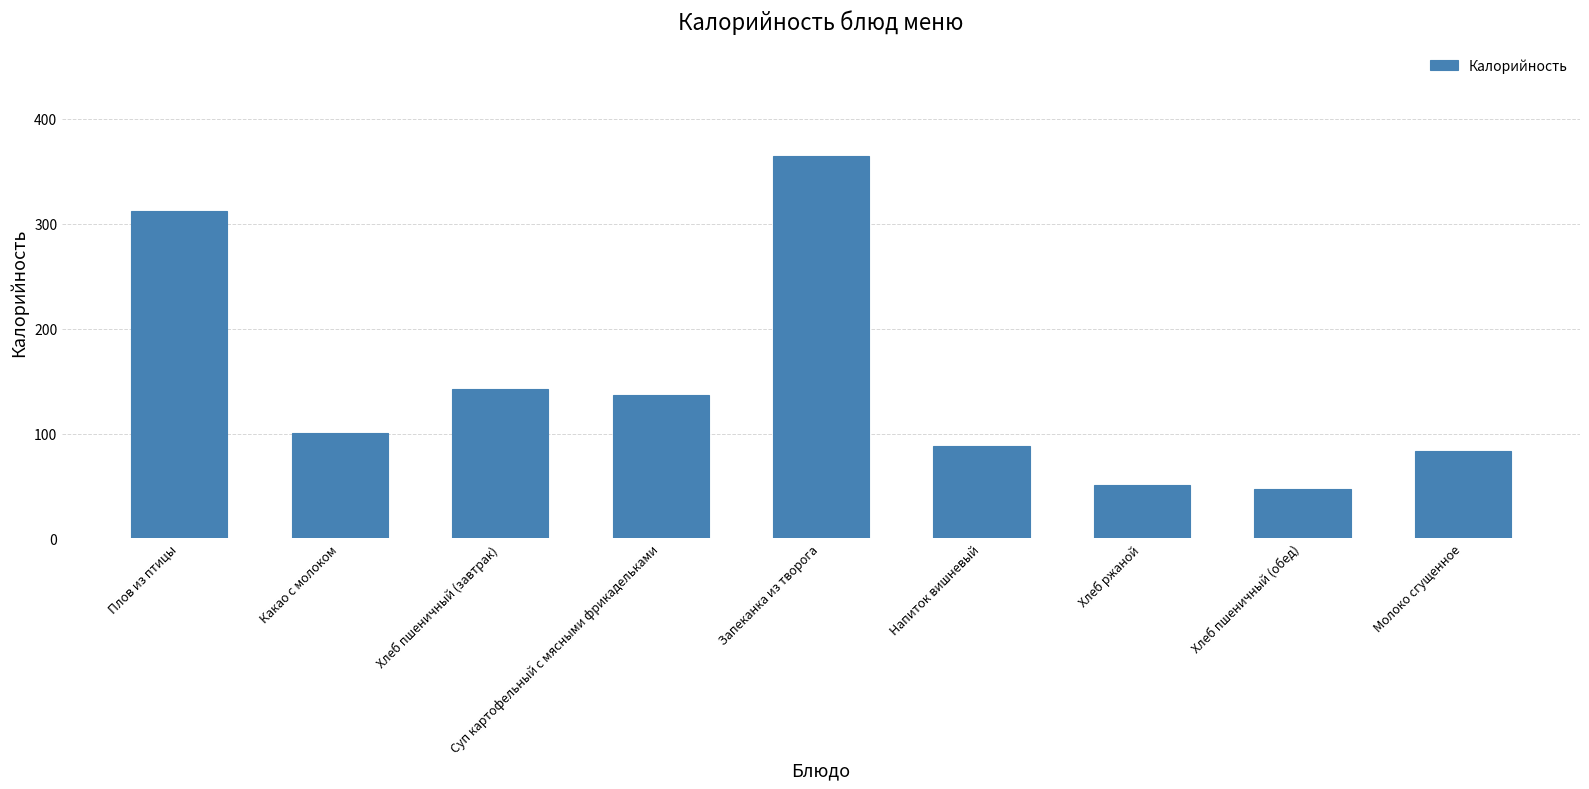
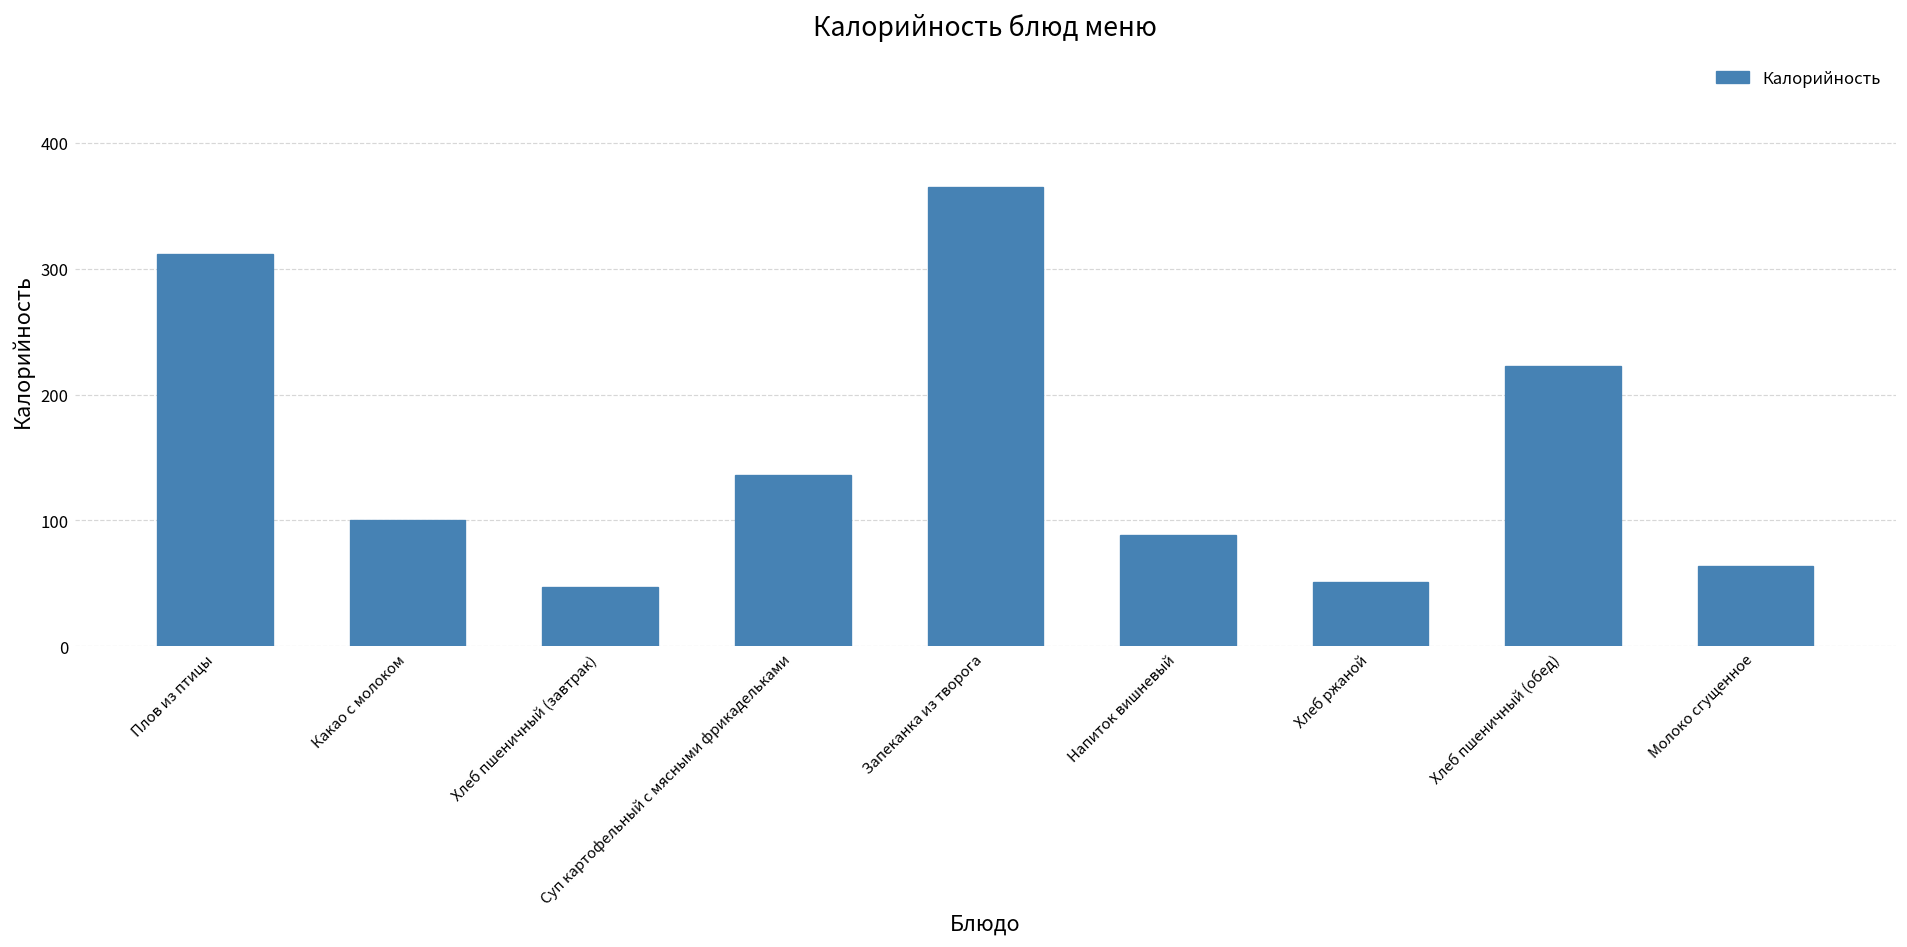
  {
    "Плов из птицы": 312,
    "Какао с молоком": 101,
-   "Хлеб пшеничный (завтрак)": 142,
+   "Хлеб пшеничный (завтрак)": 47,
    "Суп картофельный с мясными фрикадельками": 136,
    "Запеканка из творога": 365,
    "Напиток вишневый": 88,
    "Хлеб ржаной": 51,
-   "Хлеб пшеничный (обед)": 47,
-   "Молоко сгущенное": 83
+   "Хлеб пшеничный (обед)": 223,
+   "Молоко сгущенное": 64
  }
